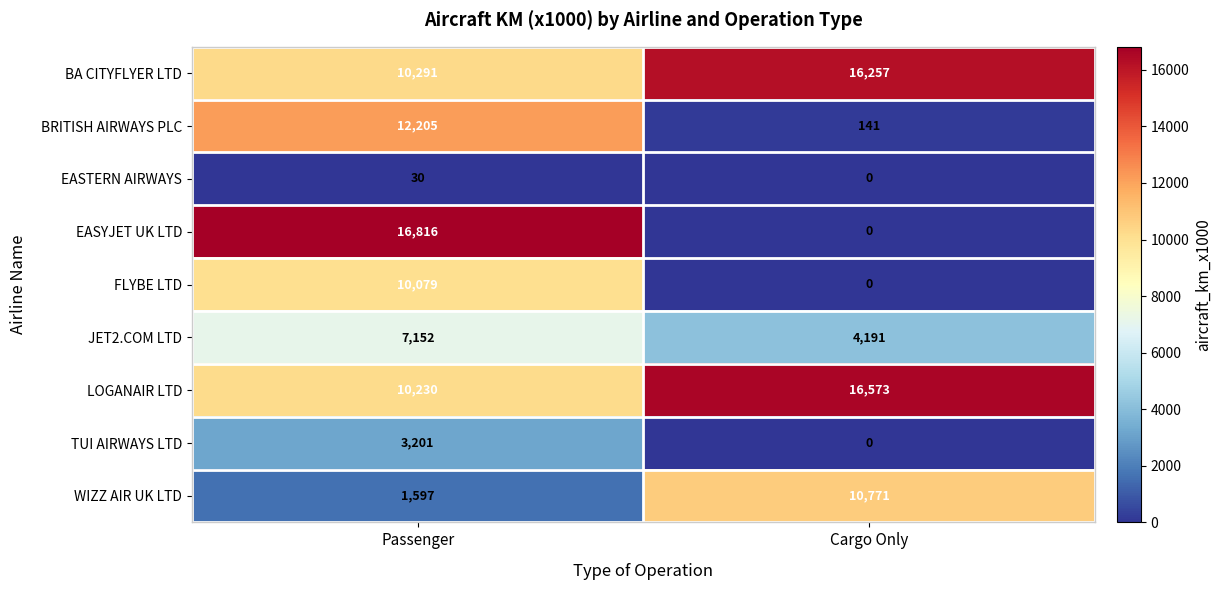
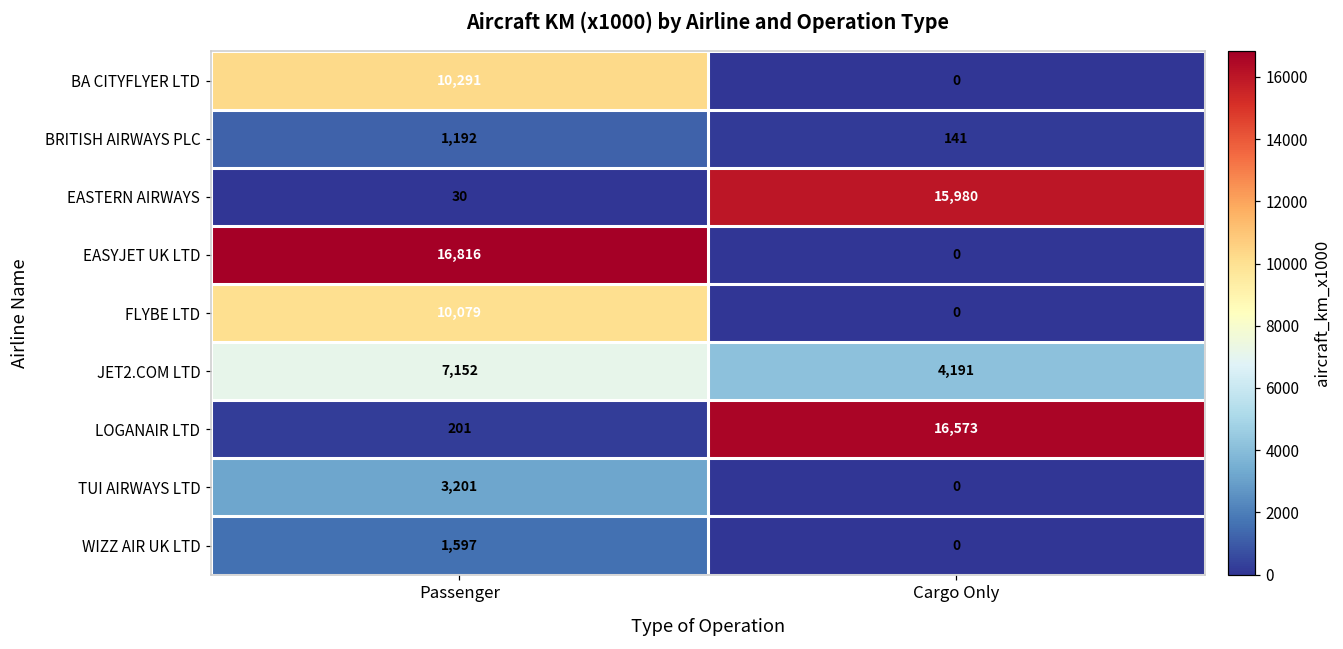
  {
    "BA CITYFLYER LTD": {
      "Passenger": "10,291",
-     "Cargo Only": "16,257"
+     "Cargo Only": "0"
    },
    "BRITISH AIRWAYS PLC": {
-     "Passenger": "12,205",
+     "Passenger": "1,192",
      "Cargo Only": "141"
    },
    "EASTERN AIRWAYS": {
      "Passenger": "30",
-     "Cargo Only": "0"
+     "Cargo Only": "15,980"
    },
    "EASYJET UK LTD": {
      "Passenger": "16,816",
      "Cargo Only": "0"
    },
    "FLYBE LTD": {
      "Passenger": "10,079",
      "Cargo Only": "0"
    },
    "JET2.COM LTD": {
      "Passenger": "7,152",
      "Cargo Only": "4,191"
    },
    "LOGANAIR LTD": {
-     "Passenger": "10,230",
+     "Passenger": "201",
      "Cargo Only": "16,573"
    },
    "TUI AIRWAYS LTD": {
      "Passenger": "3,201",
      "Cargo Only": "0"
    },
    "WIZZ AIR UK LTD": {
      "Passenger": "1,597",
-     "Cargo Only": "10,771"
+     "Cargo Only": "0"
    }
  }
